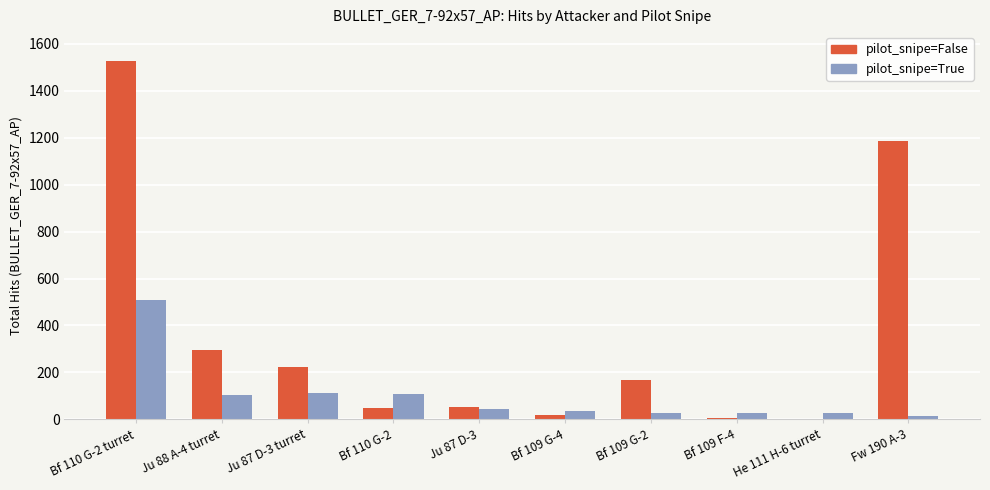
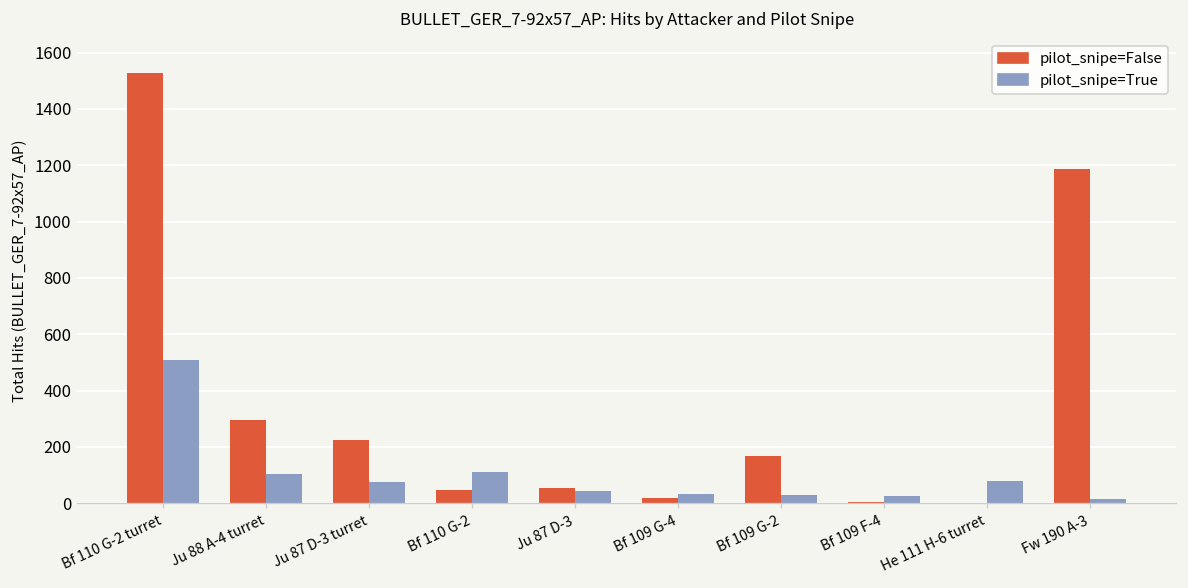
  {
    "pilot_snipe=False": {
      "Bf 110 G-2 turret": 1530,
      "Ju 88 A-4 turret": 300,
      "Ju 87 D-3 turret": 220,
      "Bf 110 G-2": 50,
      "Ju 87 D-3": 50,
      "Bf 109 G-4": 20,
      "Bf 109 G-2": 170,
      "Fw 190 A-3": 1190
    },
    "pilot_snipe=True": {
      "Bf 110 G-2 turret": 510,
      "Ju 88 A-4 turret": 100,
-     "Ju 87 D-3 turret": 110,
+     "Ju 87 D-3 turret": 80,
      "Bf 110 G-2": 110,
      "Ju 87 D-3": 40,
      "Bf 109 G-4": 30,
      "Bf 109 G-2": 30,
      "Bf 109 F-4": 30,
-     "He 111 H-6 turret": 30,
+     "He 111 H-6 turret": 80,
      "Fw 190 A-3": 20
    }
  }
